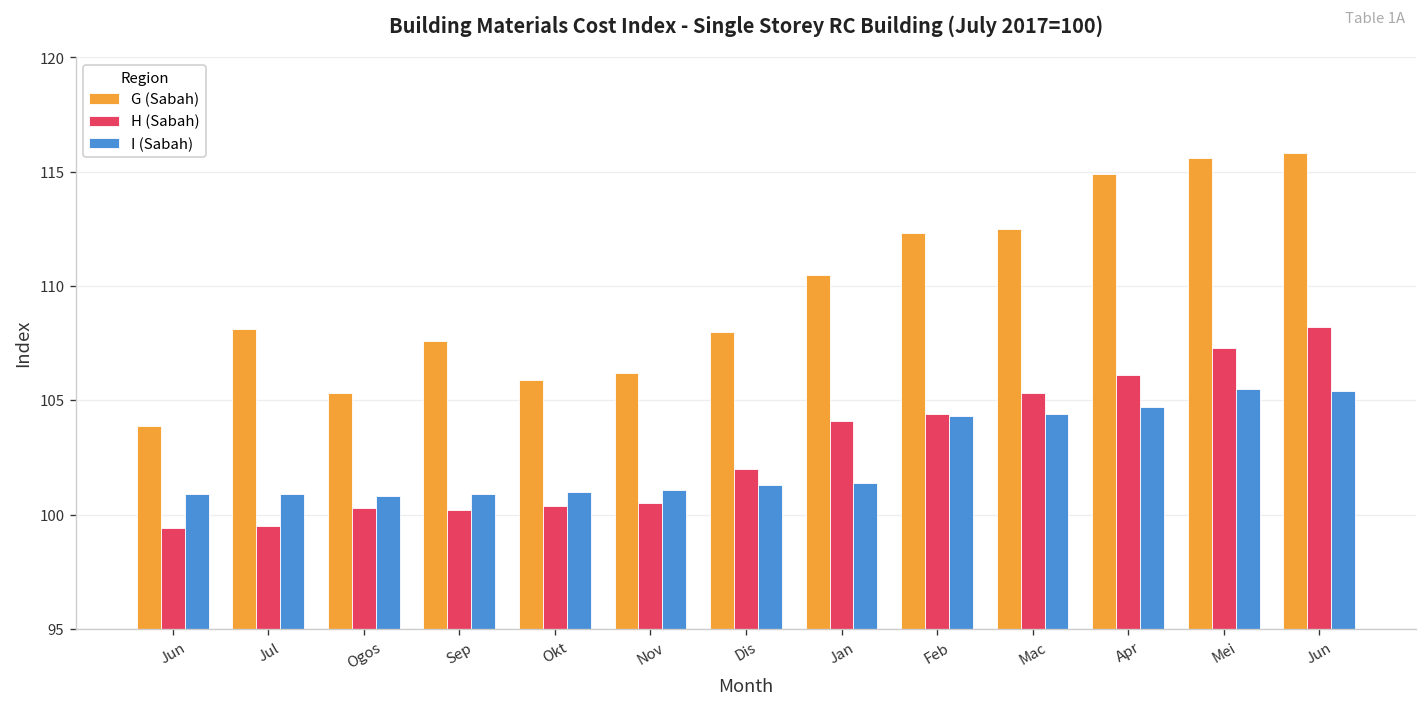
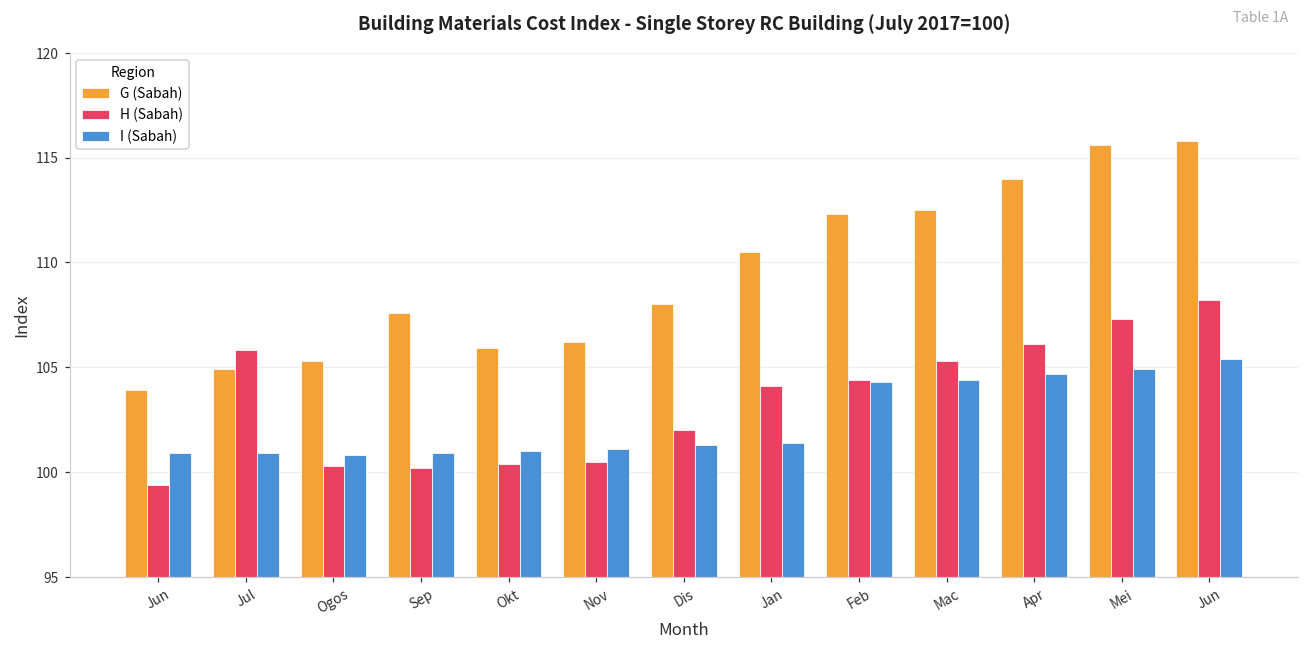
  {
    "G (Sabah)": {
-     "Jul": 108.1,
+     "Jul": 104.9,
      "Ogos": 105.3,
      "Sep": 107.6,
      "Okt": 105.9,
      "Nov": 106.2,
      "Dis": 108.0,
      "Jan": 110.5,
      "Feb": 112.3,
      "Mac": 112.5,
-     "Apr": 114.9,
+     "Apr": 114.0,
      "Mei": 115.6
    },
    "H (Sabah)": {
-     "Jul": 99.5,
+     "Jul": 105.8,
      "Ogos": 100.3,
      "Sep": 100.2,
      "Okt": 100.4,
      "Nov": 100.5,
      "Dis": 102.0,
      "Jan": 104.1,
      "Feb": 104.4,
      "Mac": 105.3,
      "Apr": 106.1,
      "Mei": 107.3
    },
    "I (Sabah)": {
      "Jul": 100.9,
      "Ogos": 100.8,
      "Sep": 100.9,
      "Okt": 101.0,
      "Nov": 101.1,
      "Dis": 101.3,
      "Jan": 101.4,
      "Feb": 104.3,
      "Mac": 104.4,
      "Apr": 104.7,
-     "Mei": 105.5
+     "Mei": 104.9
    }
  }
